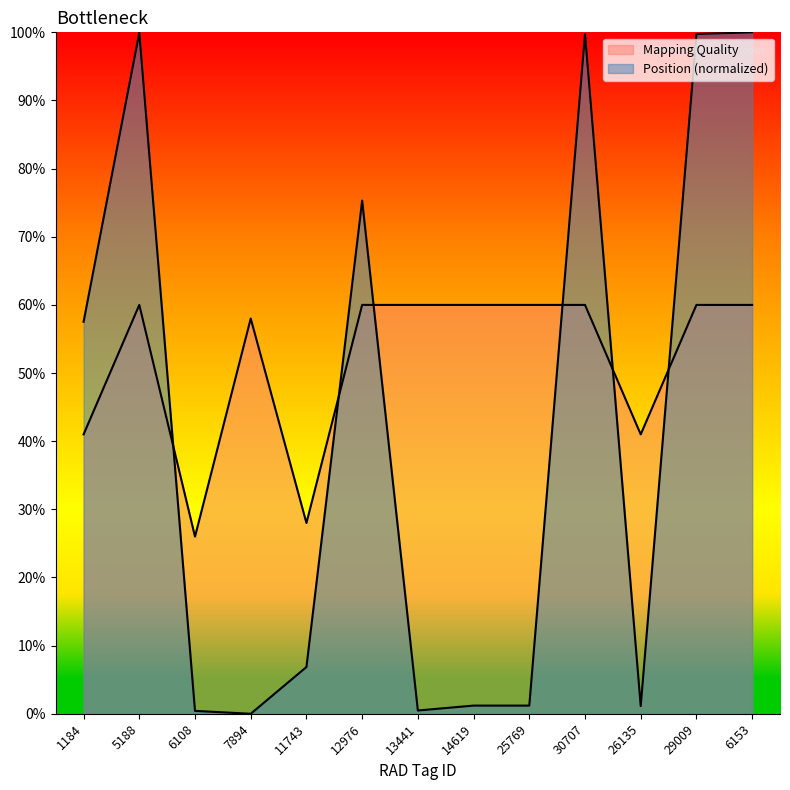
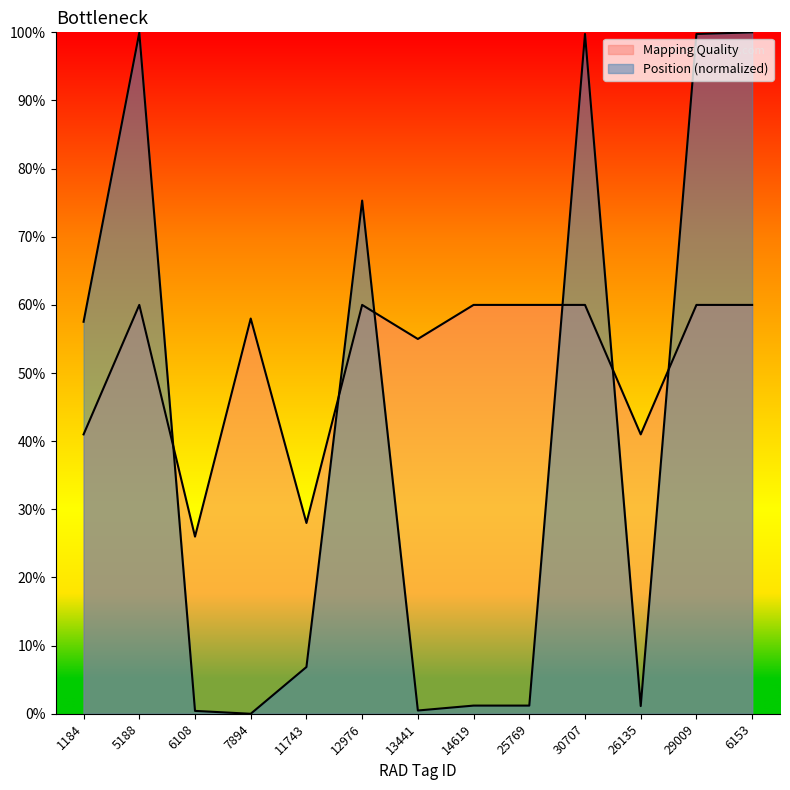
  {
    "Mapping Quality": {
      "1184": "41%",
      "5188": "60%",
      "6108": "26%",
      "7894": "58%",
      "11743": "28%",
      "12976": "60%",
-     "13441": "60%",
+     "13441": "55%",
      "14619": "60%",
      "25769": "60%",
      "30707": "60%",
      "26135": "41%",
      "29009": "60%",
      "6153": "60%"
    },
    "Position (normalized)": {
      "1184": "58%",
      "5188": "100%",
      "6108": "0%",
      "7894": "0%",
      "11743": "7%",
      "12976": "75%",
      "13441": "0%",
      "14619": "1%",
      "25769": "1%",
      "30707": "100%",
      "26135": "1%",
      "29009": "100%",
      "6153": "100%"
    }
  }
